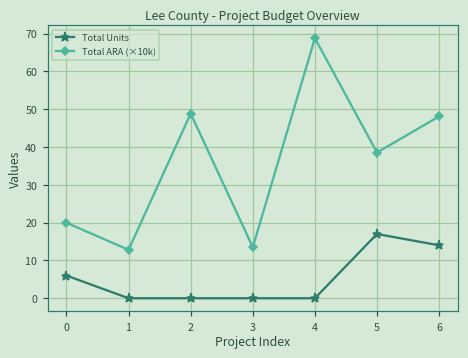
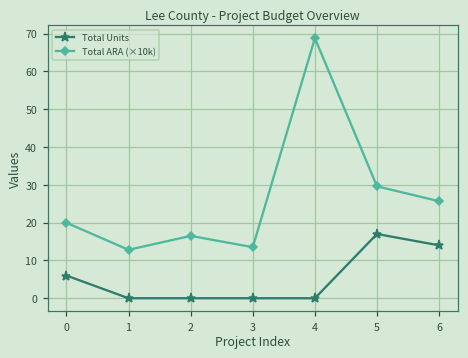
  {
    "Total Units": {
      "0": 6,
      "1": 0,
      "2": 0,
      "3": 0,
      "4": 0,
      "5": 17,
      "6": 14
    },
    "Total ARA (×10k)": {
      "0": 20,
      "1": 13,
-     "2": 49,
+     "2": 17,
      "3": 14,
      "4": 69,
-     "5": 39,
-     "6": 48
+     "5": 30,
+     "6": 26
    }
  }
